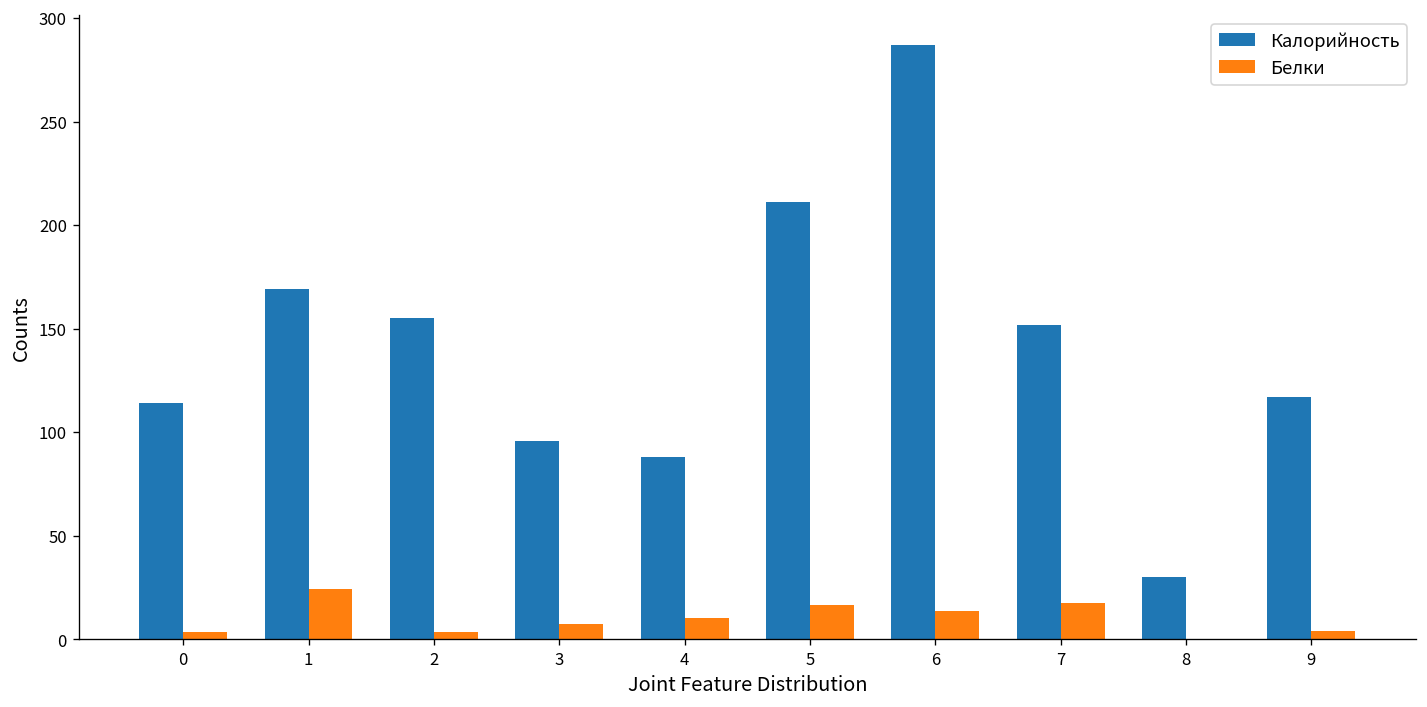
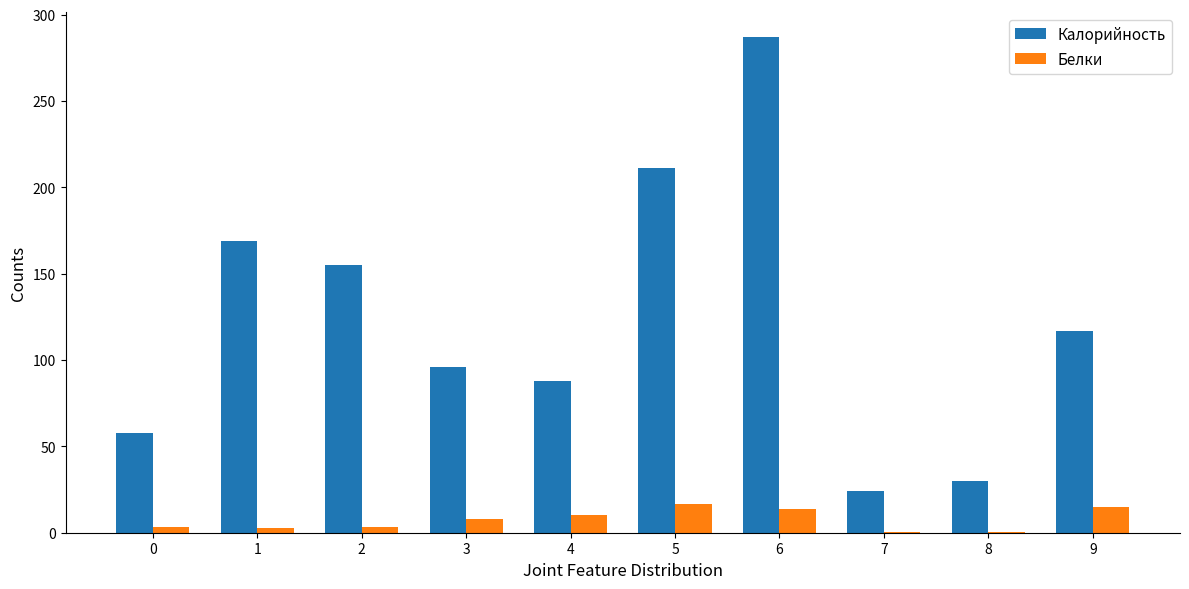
  {
    "Калорийность": {
-     "0": 114,
+     "0": 58,
      "1": 169,
      "2": 155,
      "3": 96,
      "4": 88,
      "5": 211,
      "6": 287,
-     "7": 152,
+     "7": 24,
      "8": 30,
      "9": 117
    },
    "Белки": {
      "0": 3,
-     "1": 24,
+     "1": 3,
      "2": 4,
      "3": 8,
      "4": 11,
      "5": 16,
      "6": 14,
-     "7": 18,
-     "9": 4
+     "7": 1,
+     "9": 15
    }
  }
